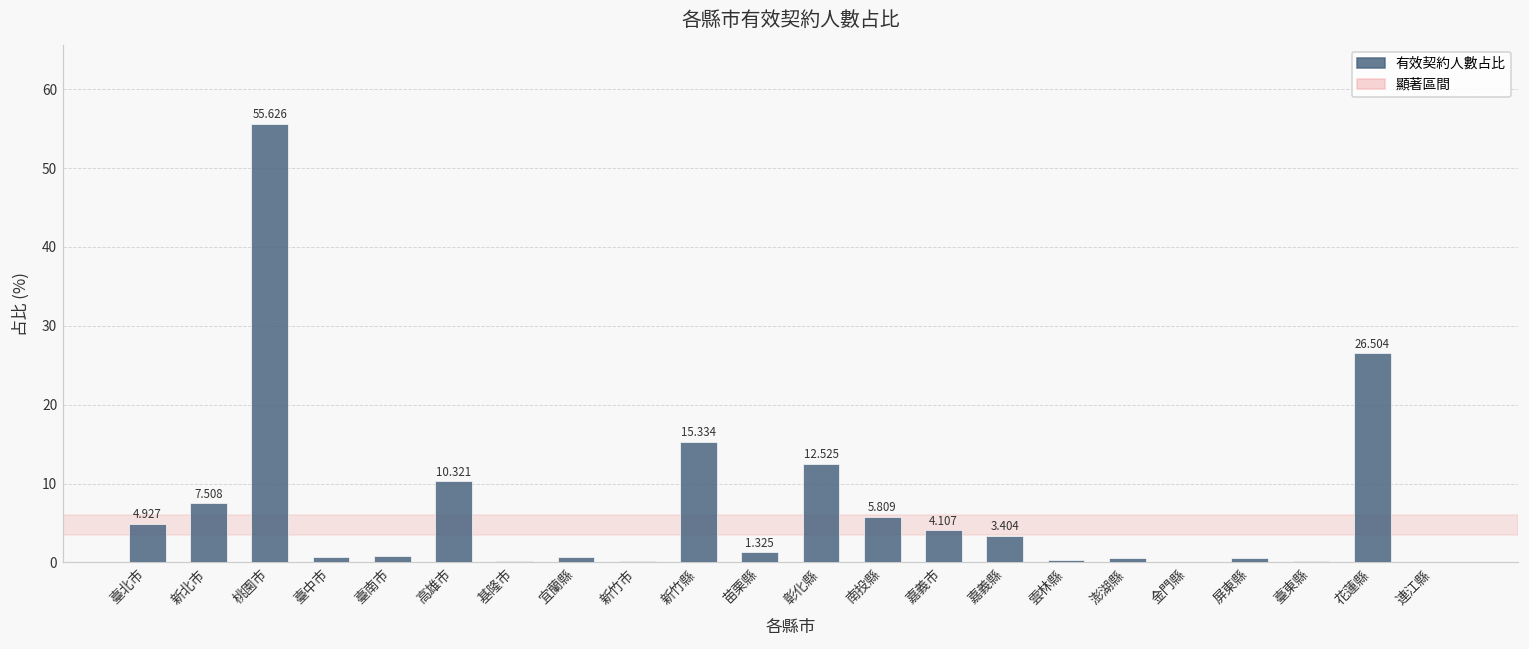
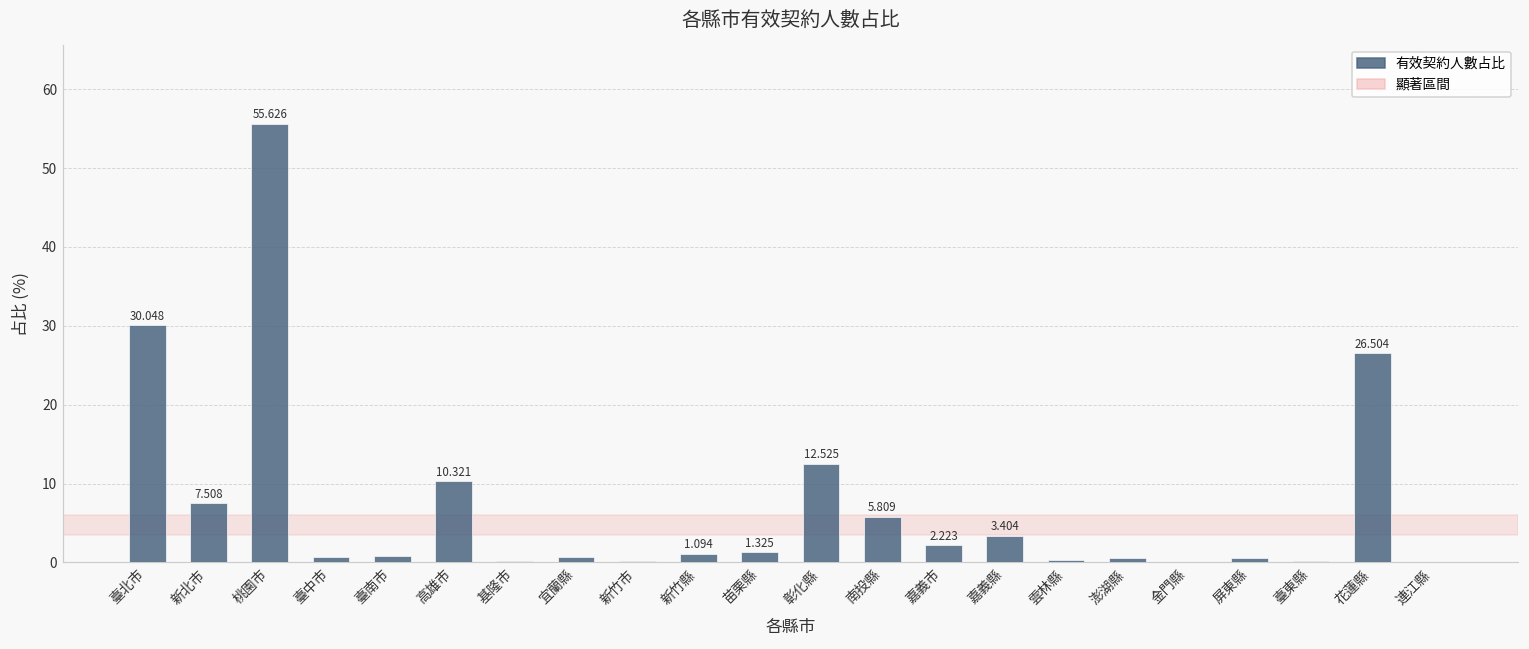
  {
-   "臺北市": 4.927,
+   "臺北市": 30.048,
    "新北市": 7.508,
    "桃園市": 55.626,
    "高雄市": 10.321,
-   "新竹縣": 15.334,
+   "新竹縣": 1.094,
    "苗栗縣": 1.325,
    "彰化縣": 12.525,
    "南投縣": 5.809,
-   "嘉義市": 4.107,
+   "嘉義市": 2.223,
    "嘉義縣": 3.404,
    "花蓮縣": 26.504
  }
